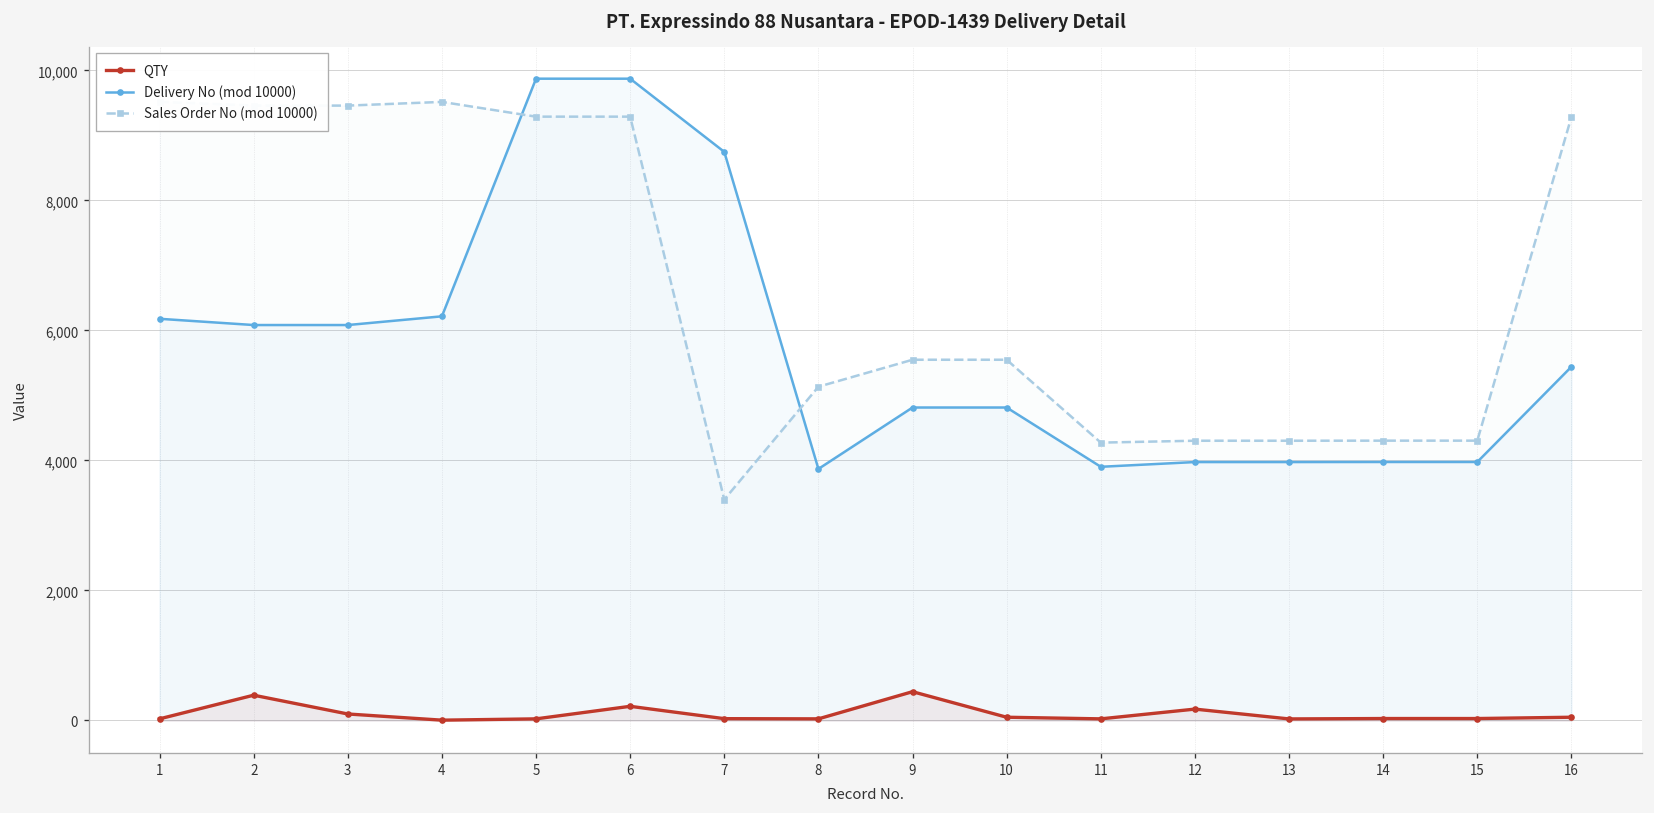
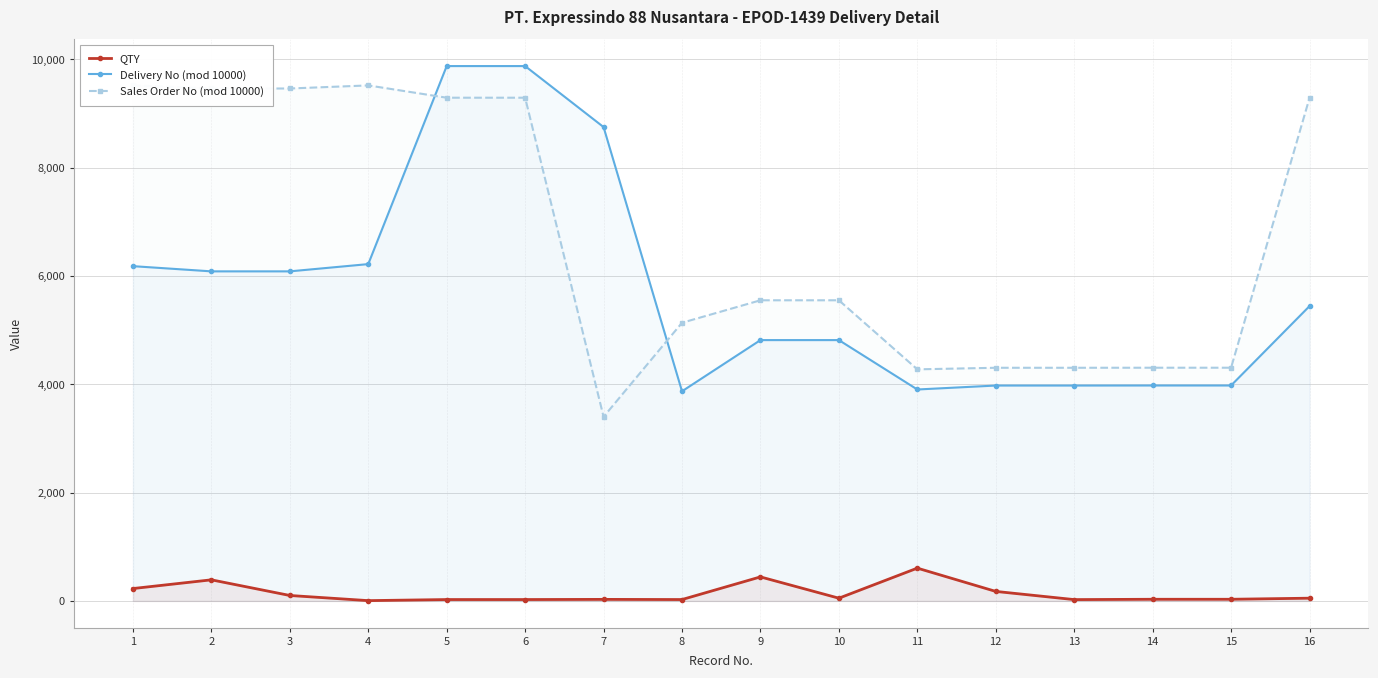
  {
    "QTY": {
-     "1": "0",
+     "1": "200",
      "2": "400",
      "3": "100",
      "4": "0",
      "5": "0",
-     "6": "200",
+     "6": "0",
      "7": "0",
      "8": "0",
      "9": "400",
      "10": "100",
-     "11": "0",
+     "11": "600",
      "12": "200",
      "13": "0",
      "14": "0",
      "15": "0",
      "16": "100"
    },
    "Delivery No (mod 10000)": {
      "1": "6,200",
      "2": "6,100",
      "3": "6,100",
      "4": "6,200",
      "5": "9,900",
      "6": "9,900",
      "7": "8,700",
      "8": "3,900",
      "9": "4,800",
      "10": "4,800",
      "11": "3,900",
      "12": "4,000",
      "13": "4,000",
      "14": "4,000",
      "15": "4,000",
      "16": "5,400"
    },
    "Sales Order No (mod 10000)": {
      "3": "9,500",
      "4": "9,500",
      "5": "9,300",
      "6": "9,300",
      "7": "3,400",
      "8": "5,100",
      "9": "5,600",
      "10": "5,600",
      "11": "4,300",
      "12": "4,300",
      "13": "4,300",
      "14": "4,300",
      "15": "4,300",
      "16": "9,300"
    }
  }
